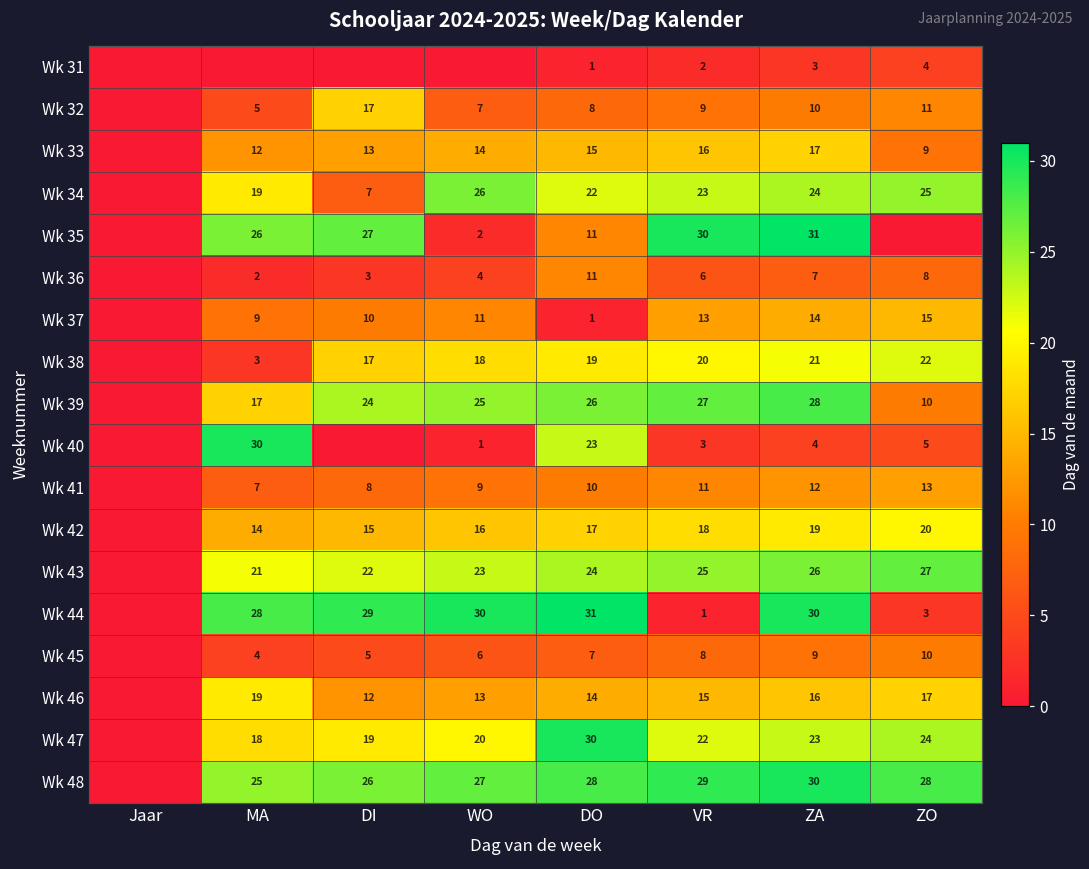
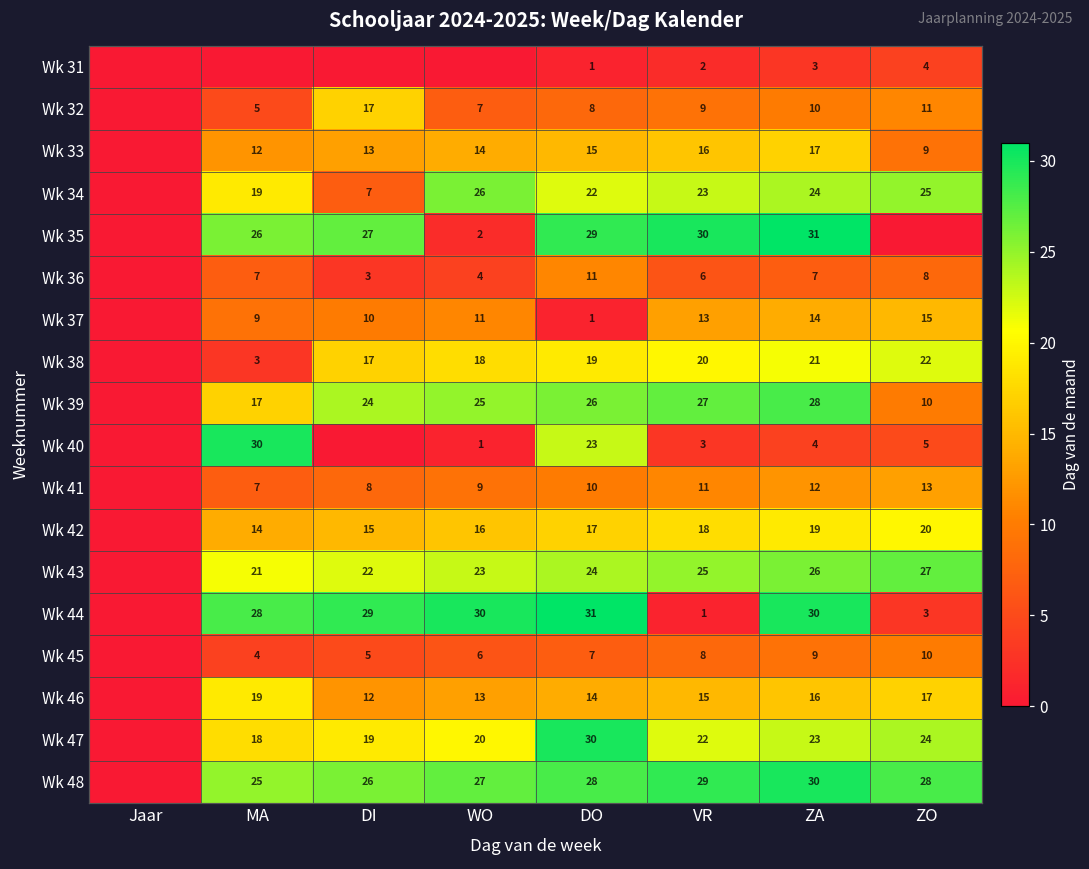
  {
    "Wk 31": {
      "DO": 1,
      "VR": 2,
      "ZA": 3,
      "ZO": 4
    },
    "Wk 32": {
      "MA": 5,
      "DI": 17,
      "WO": 7,
      "DO": 8,
      "VR": 9,
      "ZA": 10,
      "ZO": 11
    },
    "Wk 33": {
      "MA": 12,
      "DI": 13,
      "WO": 14,
      "DO": 15,
      "VR": 16,
      "ZA": 17,
      "ZO": 9
    },
    "Wk 34": {
      "MA": 19,
      "DI": 7,
      "WO": 26,
      "DO": 22,
      "VR": 23,
      "ZA": 24,
      "ZO": 25
    },
    "Wk 35": {
      "MA": 26,
      "DI": 27,
      "WO": 2,
-     "DO": 11,
+     "DO": 29,
      "VR": 30,
      "ZA": 31
    },
    "Wk 36": {
-     "MA": 2,
+     "MA": 7,
      "DI": 3,
      "WO": 4,
      "DO": 11,
      "VR": 6,
      "ZA": 7,
      "ZO": 8
    },
    "Wk 37": {
      "MA": 9,
      "DI": 10,
      "WO": 11,
      "DO": 1,
      "VR": 13,
      "ZA": 14,
      "ZO": 15
    },
    "Wk 38": {
      "MA": 3,
      "DI": 17,
      "WO": 18,
      "DO": 19,
      "VR": 20,
      "ZA": 21,
      "ZO": 22
    },
    "Wk 39": {
      "MA": 17,
      "DI": 24,
      "WO": 25,
      "DO": 26,
      "VR": 27,
      "ZA": 28,
      "ZO": 10
    },
    "Wk 40": {
      "MA": 30,
      "WO": 1,
      "DO": 23,
      "VR": 3,
      "ZA": 4,
      "ZO": 5
    },
    "Wk 41": {
      "MA": 7,
      "DI": 8,
      "WO": 9,
      "DO": 10,
      "VR": 11,
      "ZA": 12,
      "ZO": 13
    },
    "Wk 42": {
      "MA": 14,
      "DI": 15,
      "WO": 16,
      "DO": 17,
      "VR": 18,
      "ZA": 19,
      "ZO": 20
    },
    "Wk 43": {
      "MA": 21,
      "DI": 22,
      "WO": 23,
      "DO": 24,
      "VR": 25,
      "ZA": 26,
      "ZO": 27
    },
    "Wk 44": {
      "MA": 28,
      "DI": 29,
      "WO": 30,
      "DO": 31,
      "VR": 1,
      "ZA": 30,
      "ZO": 3
    },
    "Wk 45": {
      "MA": 4,
      "DI": 5,
      "WO": 6,
      "DO": 7,
      "VR": 8,
      "ZA": 9,
      "ZO": 10
    },
    "Wk 46": {
      "MA": 19,
      "DI": 12,
      "WO": 13,
      "DO": 14,
      "VR": 15,
      "ZA": 16,
      "ZO": 17
    },
    "Wk 47": {
      "MA": 18,
      "DI": 19,
      "WO": 20,
      "DO": 30,
      "VR": 22,
      "ZA": 23,
      "ZO": 24
    },
    "Wk 48": {
      "MA": 25,
      "DI": 26,
      "WO": 27,
      "DO": 28,
      "VR": 29,
      "ZA": 30,
      "ZO": 28
    }
  }
